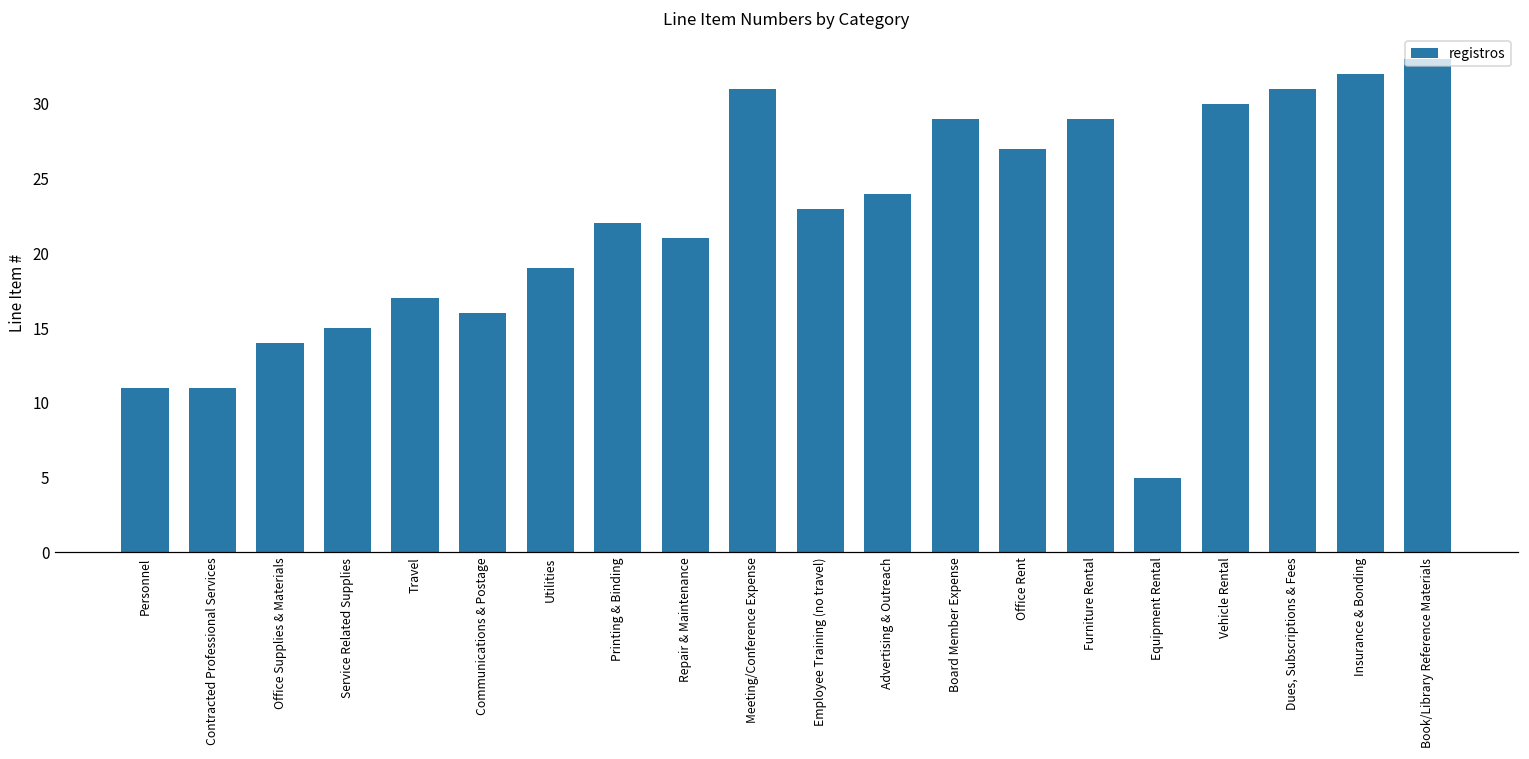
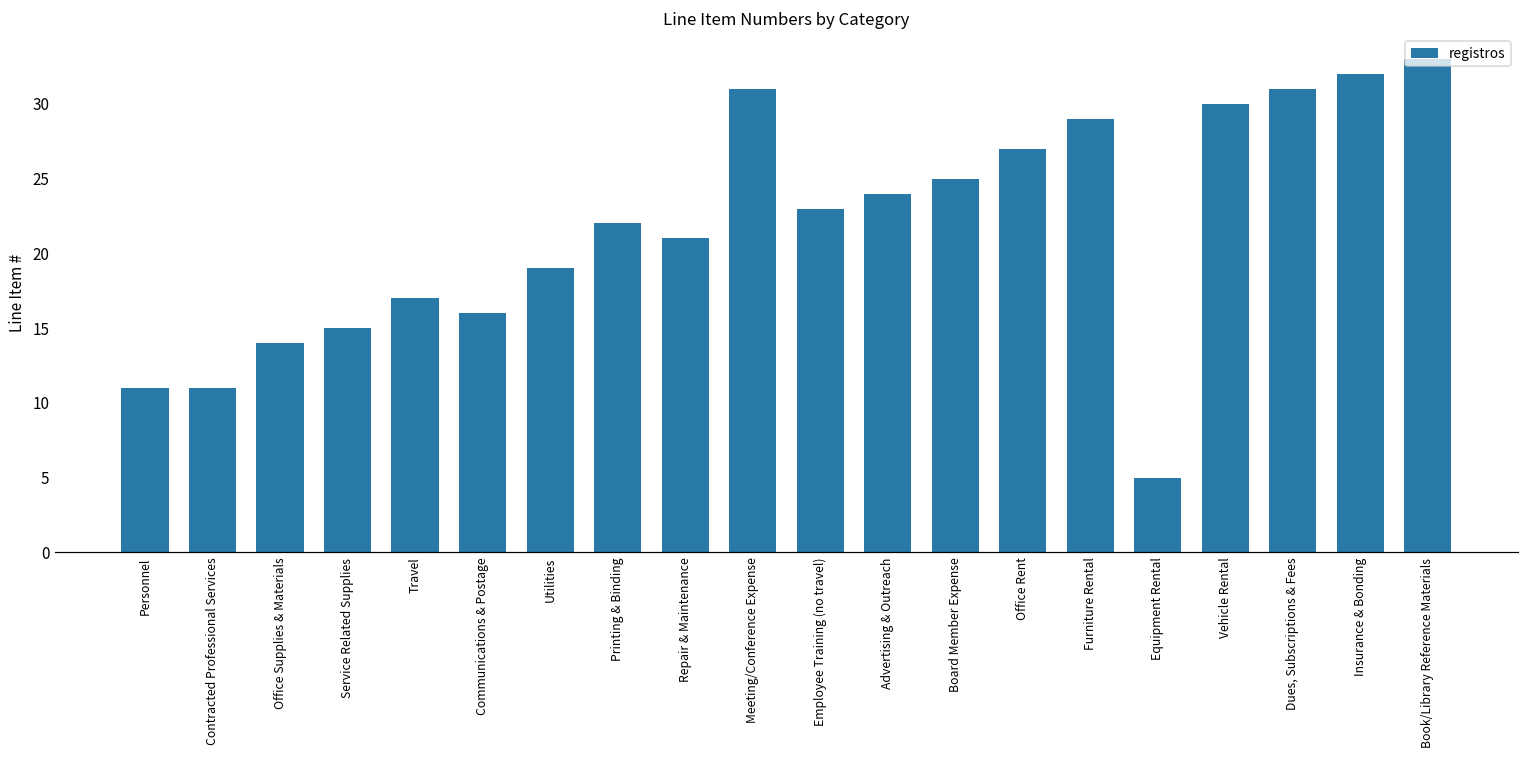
  {
    "Personnel": 11,
    "Contracted Professional Services": 11,
    "Office Supplies & Materials": 14,
    "Service Related Supplies": 15,
    "Travel": 17,
    "Communications & Postage": 16,
    "Utilities": 19,
    "Printing & Binding": 22,
    "Repair & Maintenance": 21,
    "Meeting/Conference Expense": 31,
    "Employee Training (no travel)": 23,
    "Advertising & Outreach": 24,
-   "Board Member Expense": 29,
+   "Board Member Expense": 25,
    "Office Rent": 27,
    "Furniture Rental": 29,
    "Equipment Rental": 5,
    "Vehicle Rental": 30,
    "Dues, Subscriptions & Fees": 31,
    "Insurance & Bonding": 32
  }
